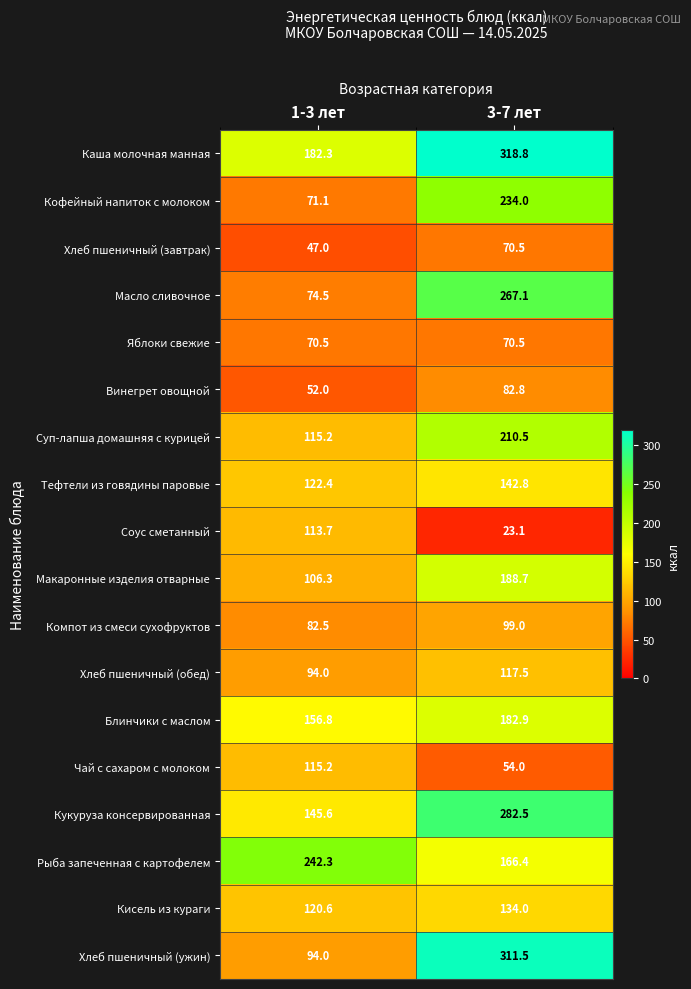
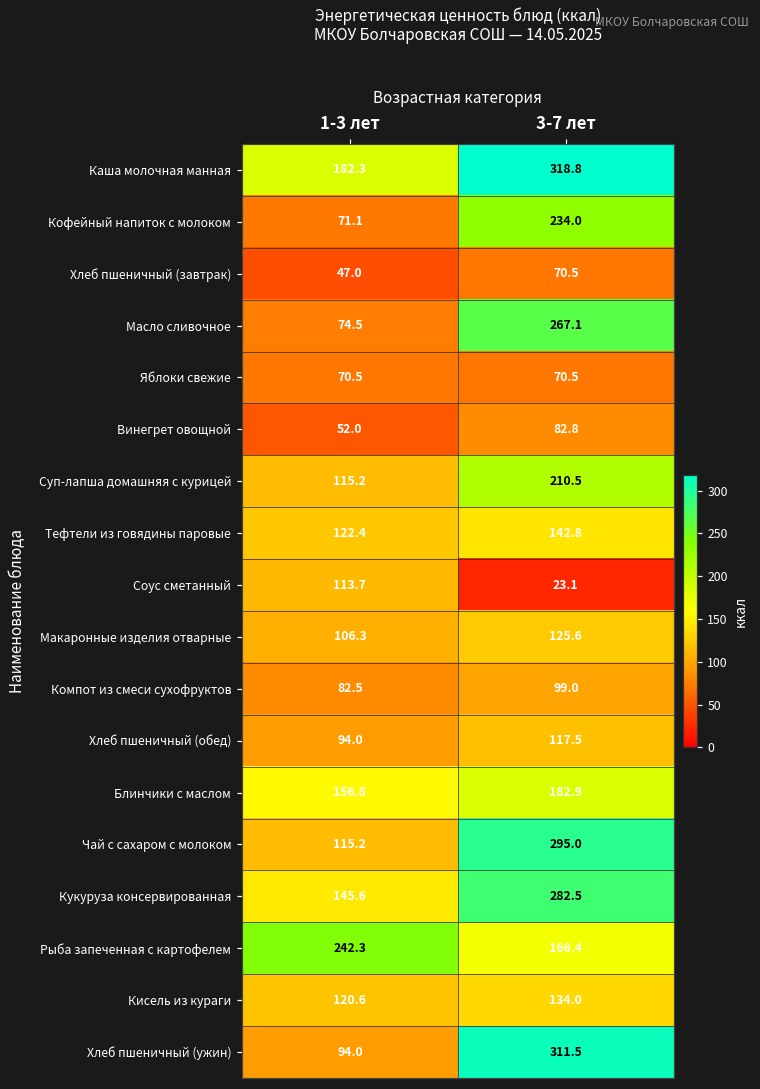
  {
    "Каша молочная манная": {
      "1-3 лет": 182.3,
      "3-7 лет": 318.8
    },
    "Кофейный напиток с молоком": {
      "1-3 лет": 71.1,
      "3-7 лет": 234.0
    },
    "Хлеб пшеничный (завтрак)": {
      "1-3 лет": 47.0,
      "3-7 лет": 70.5
    },
    "Масло сливочное": {
      "1-3 лет": 74.5,
      "3-7 лет": 267.1
    },
    "Яблоки свежие": {
      "1-3 лет": 70.5,
      "3-7 лет": 70.5
    },
    "Винегрет овощной": {
      "1-3 лет": 52.0,
      "3-7 лет": 82.8
    },
    "Суп-лапша домашняя с курицей": {
      "1-3 лет": 115.2,
      "3-7 лет": 210.5
    },
    "Тефтели из говядины паровые": {
      "1-3 лет": 122.4,
      "3-7 лет": 142.8
    },
    "Соус сметанный": {
      "1-3 лет": 113.7,
      "3-7 лет": 23.1
    },
    "Макаронные изделия отварные": {
      "1-3 лет": 106.3,
-     "3-7 лет": 188.7
+     "3-7 лет": 125.6
    },
    "Компот из смеси сухофруктов": {
      "1-3 лет": 82.5,
      "3-7 лет": 99.0
    },
    "Хлеб пшеничный (обед)": {
      "1-3 лет": 94.0,
      "3-7 лет": 117.5
    },
    "Блинчики с маслом": {
      "1-3 лет": 156.8,
      "3-7 лет": 182.9
    },
    "Чай с сахаром с молоком": {
      "1-3 лет": 115.2,
-     "3-7 лет": 54.0
+     "3-7 лет": 295.0
    },
    "Кукуруза консервированная": {
      "1-3 лет": 145.6,
      "3-7 лет": 282.5
    },
    "Рыба запеченная с картофелем": {
      "1-3 лет": 242.3,
      "3-7 лет": 166.4
    },
    "Кисель из кураги": {
      "1-3 лет": 120.6,
      "3-7 лет": 134.0
    },
    "Хлеб пшеничный (ужин)": {
      "1-3 лет": 94.0,
      "3-7 лет": 311.5
    }
  }
